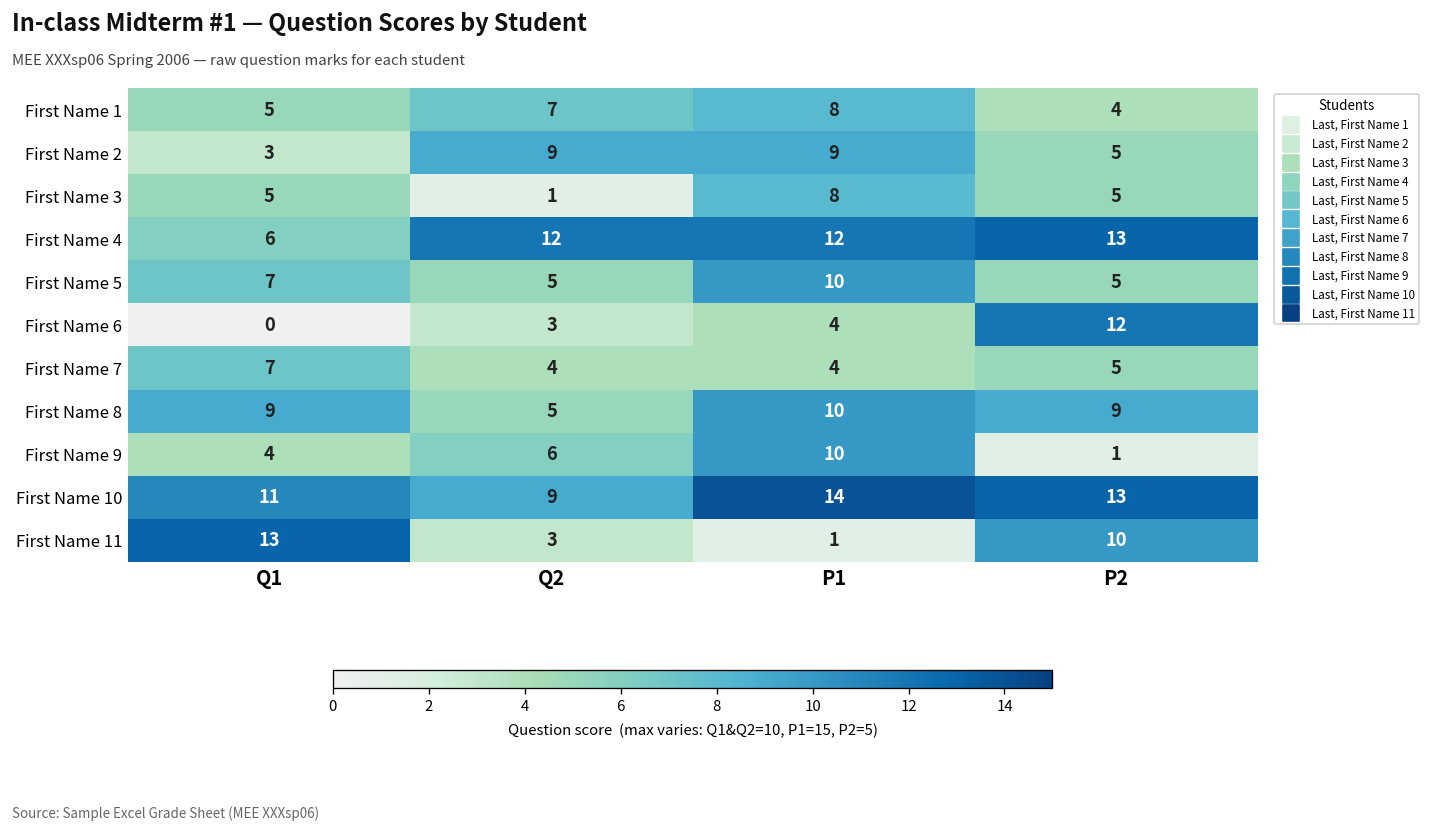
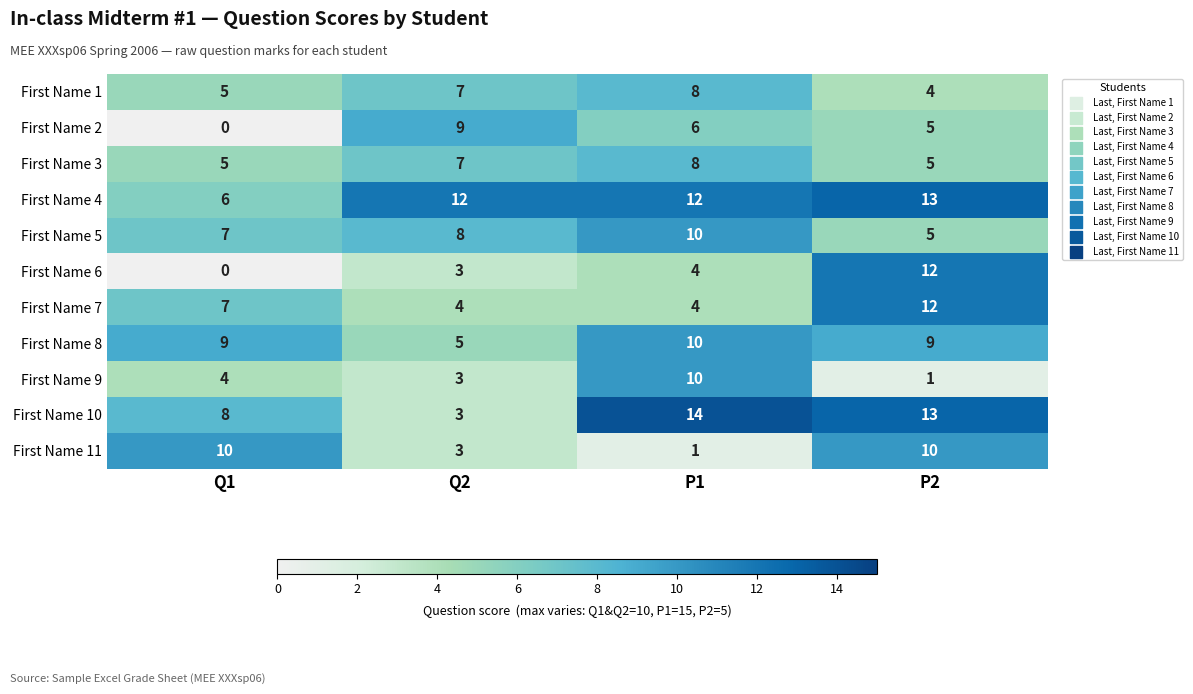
  {
    "First Name 1": {
      "Q1": 5,
      "Q2": 7,
      "P1": 8,
      "P2": 4
    },
    "First Name 2": {
-     "Q1": 3,
+     "Q1": 0,
      "Q2": 9,
-     "P1": 9,
+     "P1": 6,
      "P2": 5
    },
    "First Name 3": {
      "Q1": 5,
-     "Q2": 1,
+     "Q2": 7,
      "P1": 8,
      "P2": 5
    },
    "First Name 4": {
      "Q1": 6,
      "Q2": 12,
      "P1": 12,
      "P2": 13
    },
    "First Name 5": {
      "Q1": 7,
-     "Q2": 5,
+     "Q2": 8,
      "P1": 10,
      "P2": 5
    },
    "First Name 6": {
      "Q1": 0,
      "Q2": 3,
      "P1": 4,
      "P2": 12
    },
    "First Name 7": {
      "Q1": 7,
      "Q2": 4,
      "P1": 4,
-     "P2": 5
+     "P2": 12
    },
    "First Name 8": {
      "Q1": 9,
      "Q2": 5,
      "P1": 10,
      "P2": 9
    },
    "First Name 9": {
      "Q1": 4,
-     "Q2": 6,
+     "Q2": 3,
      "P1": 10,
      "P2": 1
    },
    "First Name 10": {
-     "Q1": 11,
-     "Q2": 9,
+     "Q1": 8,
+     "Q2": 3,
      "P1": 14,
      "P2": 13
    },
    "First Name 11": {
-     "Q1": 13,
+     "Q1": 10,
      "Q2": 3,
      "P1": 1,
      "P2": 10
    }
  }
